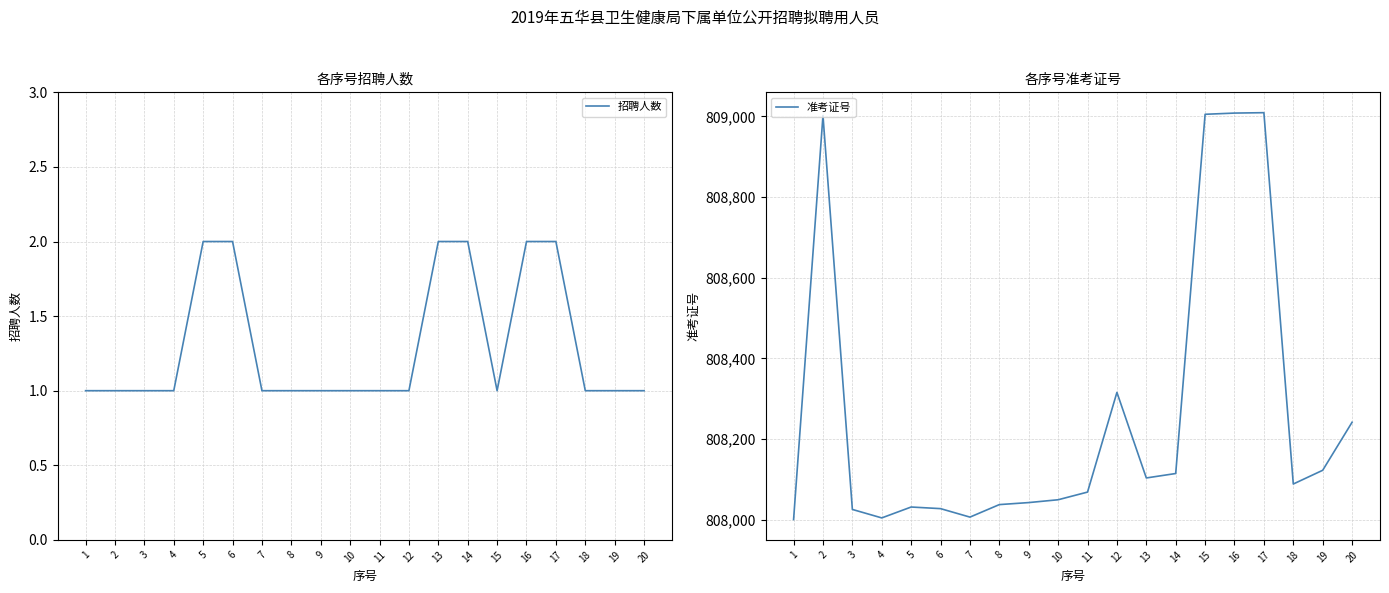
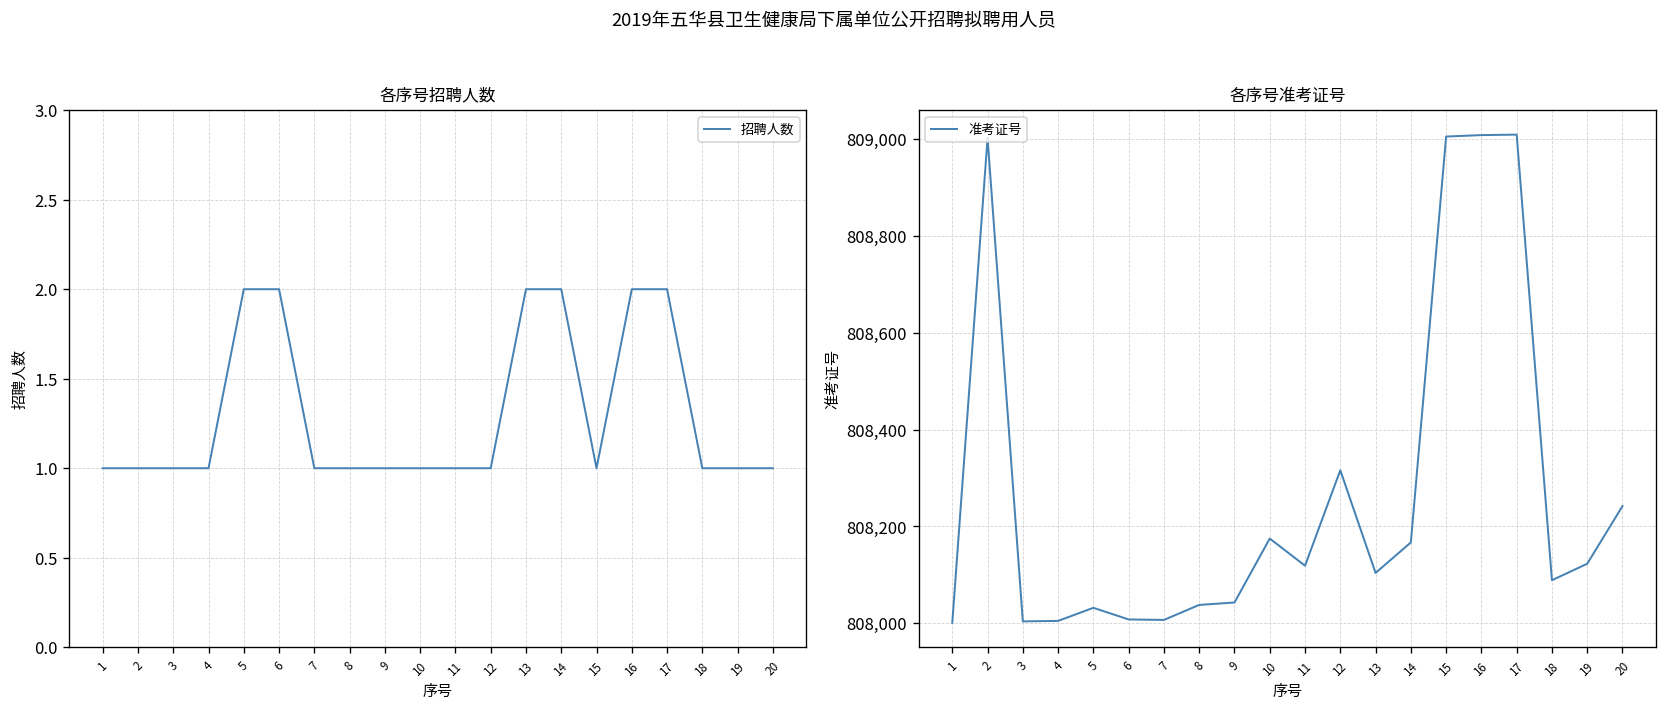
  {
    "各序号招聘人数": {
      "1": "1.00",
      "2": "1.00",
      "3": "1.00",
      "4": "1.00",
      "5": "2.00",
      "6": "2.00",
      "7": "1.00",
      "8": "1.00",
      "9": "1.00",
      "10": "1.00",
      "11": "1.00",
      "12": "1.00",
      "13": "2.00",
      "14": "2.00",
      "15": "1.00",
      "16": "2.00",
      "17": "2.00",
      "18": "1.00",
      "19": "1.00",
      "20": "1.00"
    },
    "各序号准考证号": {
      "1": "808,000",
-     "3": "808,030",
+     "3": "808,000",
      "4": "808,010",
      "5": "808,030",
-     "6": "808,030",
+     "6": "808,010",
      "7": "808,010",
      "8": "808,040",
      "9": "808,040",
-     "10": "808,050",
-     "11": "808,070",
+     "10": "808,180",
+     "11": "808,120",
      "12": "808,320",
      "13": "808,100",
-     "14": "808,120",
+     "14": "808,170",
      "15": "809,010",
      "16": "809,010",
      "17": "809,010",
      "18": "808,090",
      "19": "808,120",
      "20": "808,240"
    }
  }
